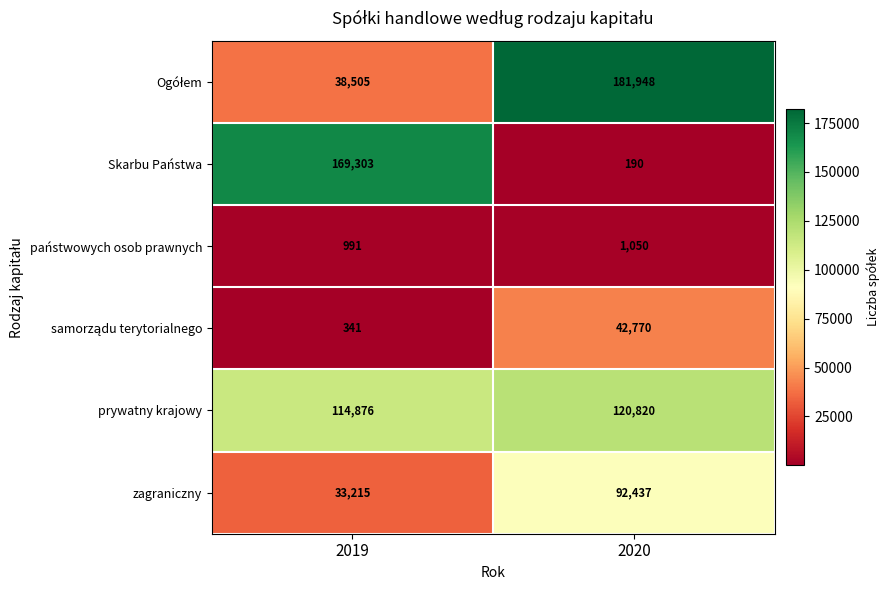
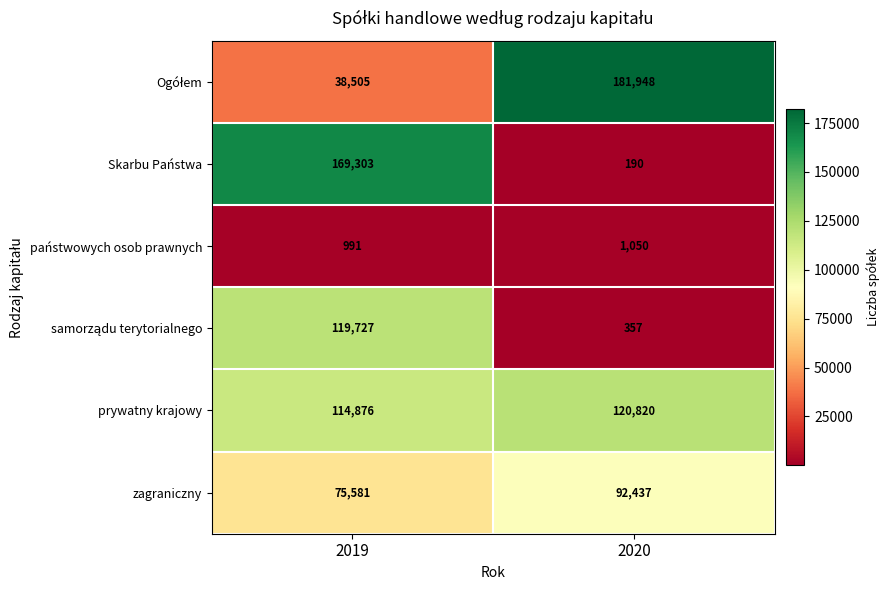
  {
    "Ogółem": {
      "2019": "38,505",
      "2020": "181,948"
    },
    "Skarbu Państwa": {
      "2019": "169,303",
      "2020": "190"
    },
    "państwowych osob prawnych": {
      "2019": "991",
      "2020": "1,050"
    },
    "samorządu terytorialnego": {
-     "2019": "341",
-     "2020": "42,770"
+     "2019": "119,727",
+     "2020": "357"
    },
    "prywatny krajowy": {
      "2019": "114,876",
      "2020": "120,820"
    },
    "zagraniczny": {
-     "2019": "33,215",
+     "2019": "75,581",
      "2020": "92,437"
    }
  }
